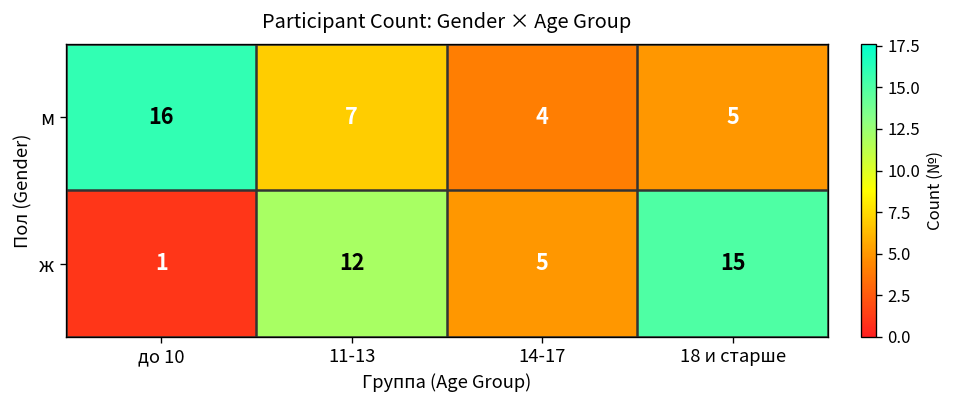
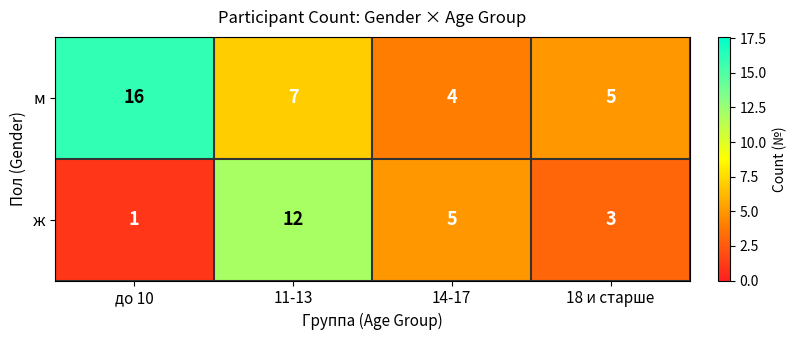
  {
    "м": {
      "до 10": 16,
      "11-13": 7,
      "14-17": 4,
      "18 и старше": 5
    },
    "ж": {
      "до 10": 1,
      "11-13": 12,
      "14-17": 5,
-     "18 и старше": 15
+     "18 и старше": 3
    }
  }
